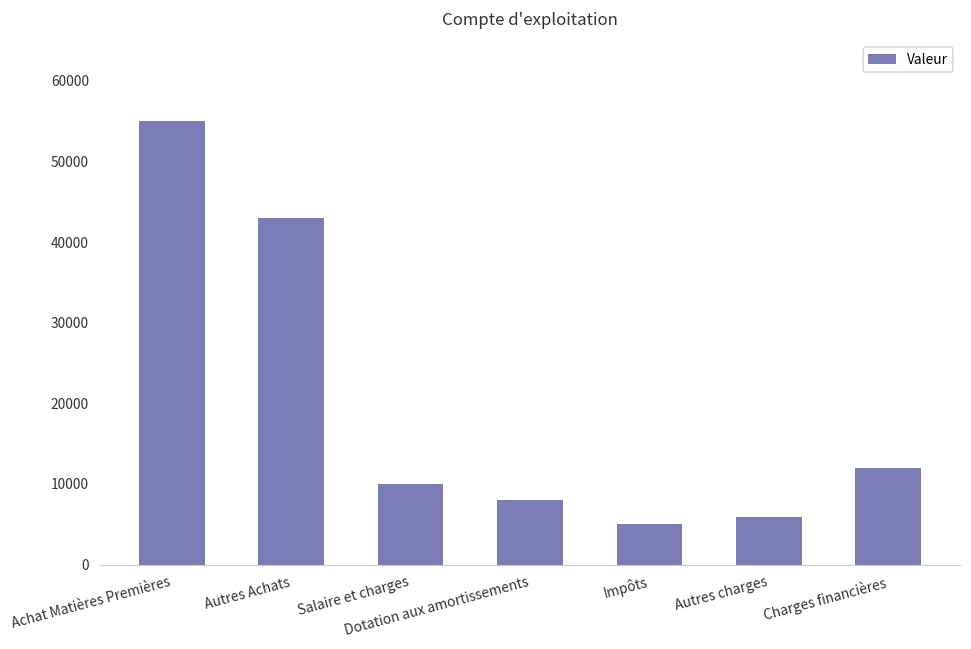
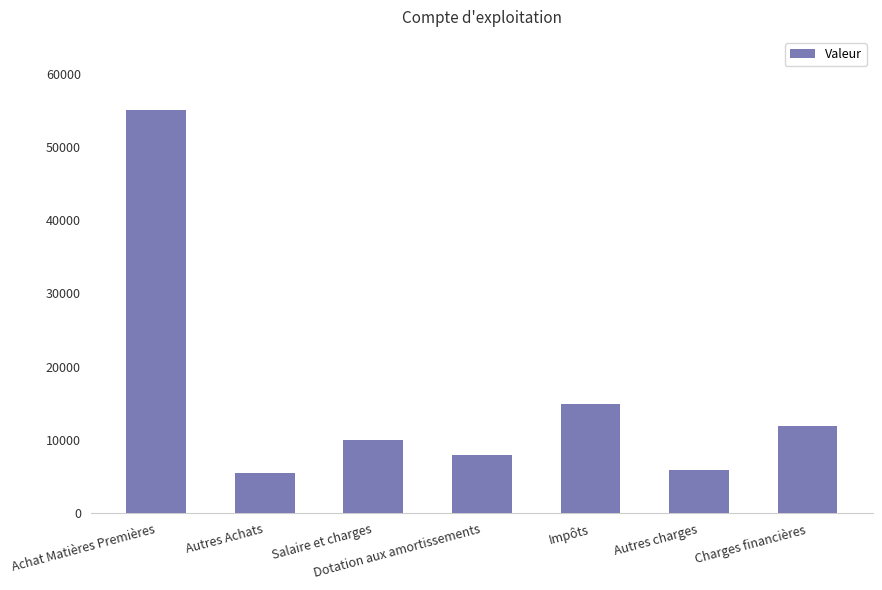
  {
    "Achat Matières Premières": 55000,
-   "Autres Achats": 43000,
+   "Autres Achats": 5000,
    "Salaire et charges": 10000,
    "Dotation aux amortissements": 8000,
-   "Impôts": 5000,
+   "Impôts": 15000,
    "Autres charges": 6000,
    "Charges financières": 12000
  }
